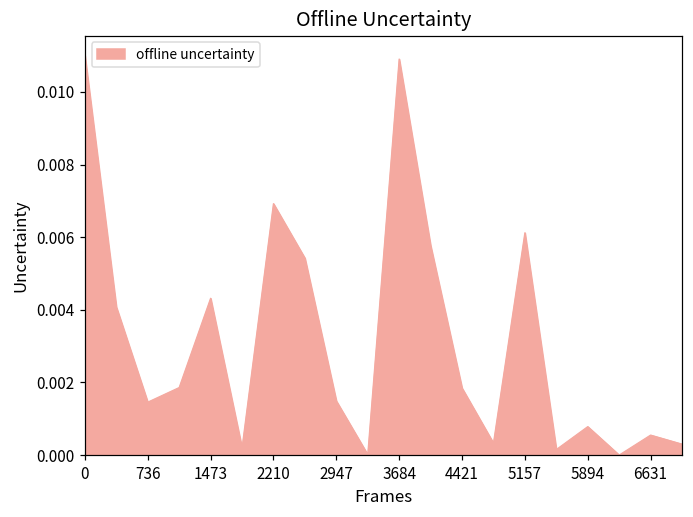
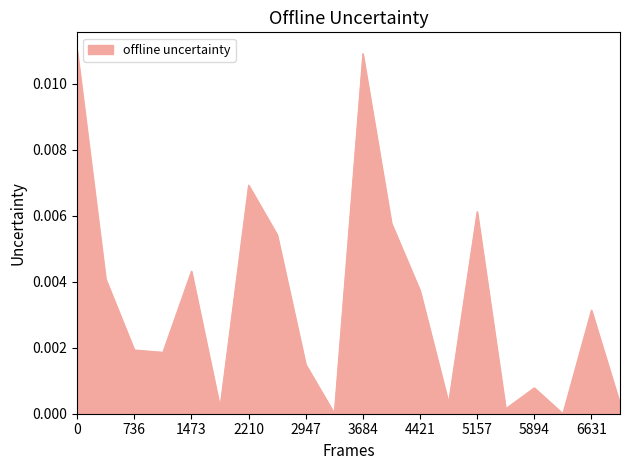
  {
    "0": 0.0110,
-   "736": 0.0015,
+   "736": 0.0019,
    "1473": 0.0043,
    "2210": 0.0069,
    "2947": 0.0015,
    "3684": 0.0109,
-   "4421": 0.0018,
+   "4421": 0.0037,
    "5157": 0.0061,
    "5894": 0.0008,
-   "6631": 0.0006
+   "6631": 0.0031
  }
